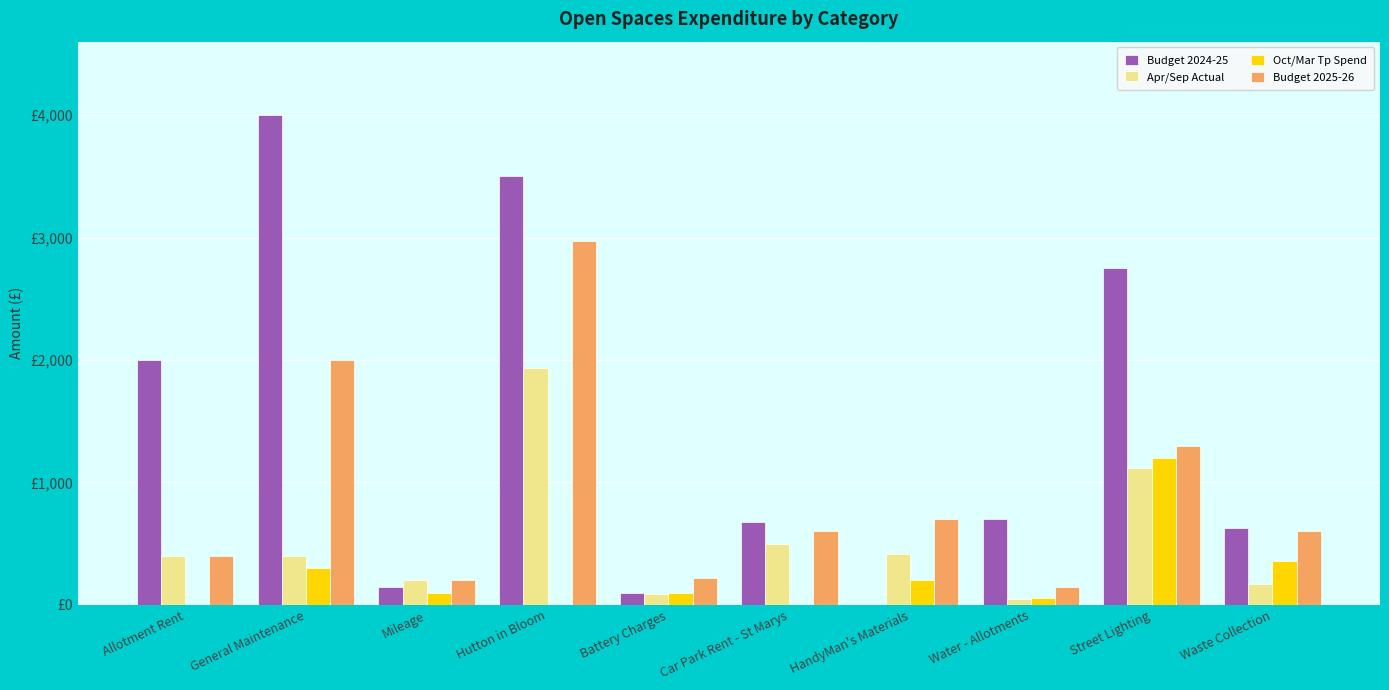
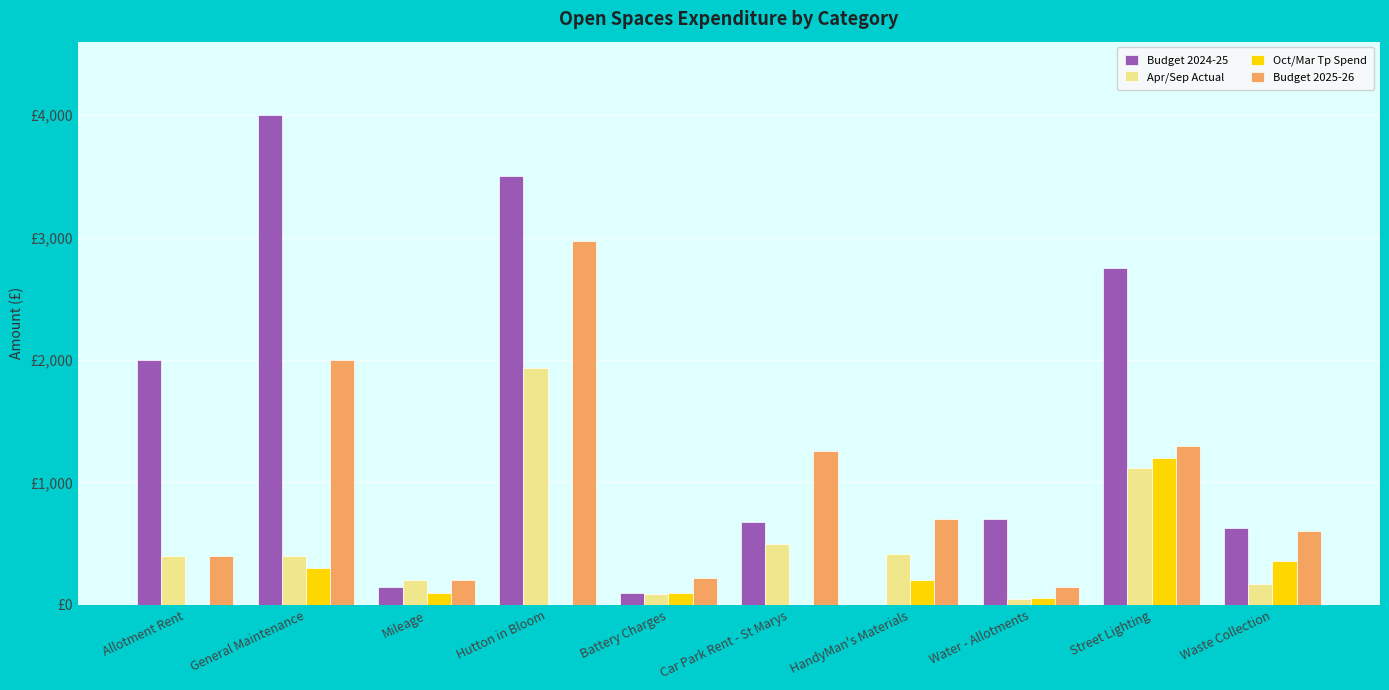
  {
    "Budget 2024-25": {
      "Allotment Rent": "£2,000",
      "General Maintenance": "£4,000",
      "Mileage": "£150",
      "Hutton in Bloom": "£3,500",
      "Battery Charges": "£100",
      "Car Park Rent - St Marys": "£680",
      "HandyMan's Materials": "£0",
      "Water - Allotments": "£700",
      "Street Lighting": "£2,750",
      "Waste Collection": "£630"
    },
    "Apr/Sep Actual": {
      "Allotment Rent": "£400",
      "General Maintenance": "£400",
      "Mileage": "£200",
      "Hutton in Bloom": "£1,940",
      "Battery Charges": "£90",
      "Car Park Rent - St Marys": "£500",
      "HandyMan's Materials": "£420",
      "Water - Allotments": "£50",
      "Street Lighting": "£1,120",
      "Waste Collection": "£170"
    },
    "Oct/Mar Tp Spend": {
      "Allotment Rent": "£0",
      "General Maintenance": "£300",
      "Mileage": "£100",
      "Hutton in Bloom": "£0",
      "Battery Charges": "£100",
      "Car Park Rent - St Marys": "£0",
      "HandyMan's Materials": "£200",
      "Water - Allotments": "£60",
      "Street Lighting": "£1,200",
      "Waste Collection": "£360"
    },
    "Budget 2025-26": {
      "Allotment Rent": "£400",
      "General Maintenance": "£2,000",
      "Mileage": "£200",
      "Hutton in Bloom": "£2,970",
      "Battery Charges": "£220",
-     "Car Park Rent - St Marys": "£600",
+     "Car Park Rent - St Marys": "£1,260",
      "HandyMan's Materials": "£700",
      "Water - Allotments": "£150",
      "Street Lighting": "£1,300",
      "Waste Collection": "£600"
    }
  }
